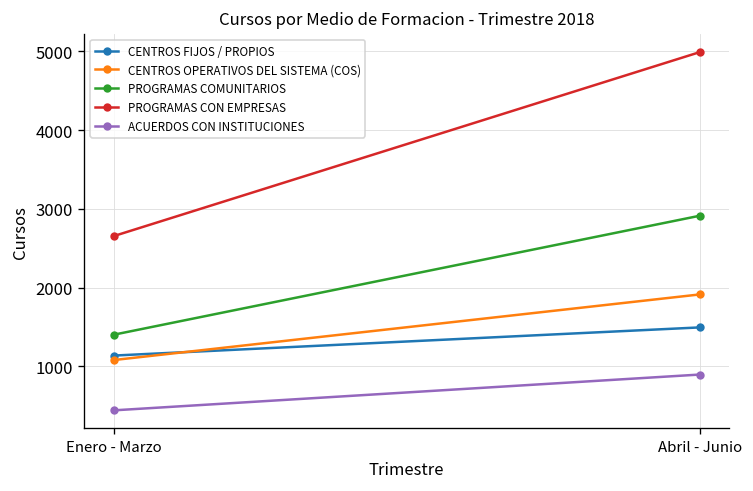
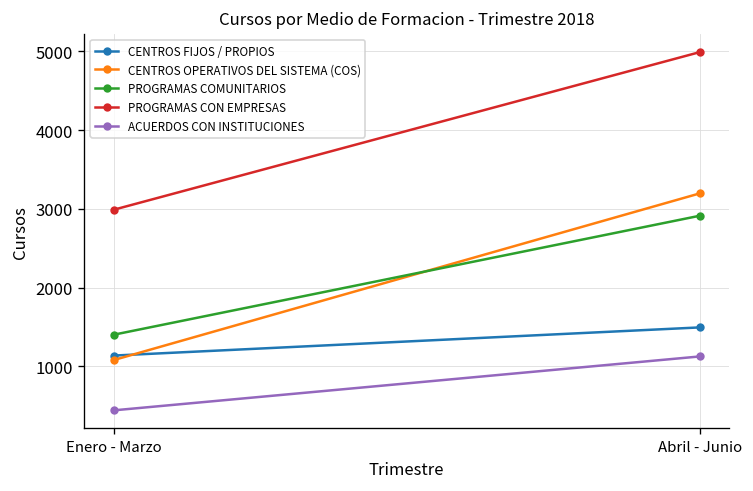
  {
    "CENTROS FIJOS / PROPIOS": {
      "Enero - Marzo": 1100,
      "Abril - Junio": 1500
    },
    "CENTROS OPERATIVOS DEL SISTEMA (COS)": {
      "Enero - Marzo": 1100,
-     "Abril - Junio": 1900
+     "Abril - Junio": 3200
    },
    "PROGRAMAS COMUNITARIOS": {
      "Enero - Marzo": 1400,
      "Abril - Junio": 2900
    },
    "PROGRAMAS CON EMPRESAS": {
-     "Enero - Marzo": 2700,
+     "Enero - Marzo": 3000,
      "Abril - Junio": 5000
    },
    "ACUERDOS CON INSTITUCIONES": {
      "Enero - Marzo": 400,
-     "Abril - Junio": 900
+     "Abril - Junio": 1100
    }
  }
